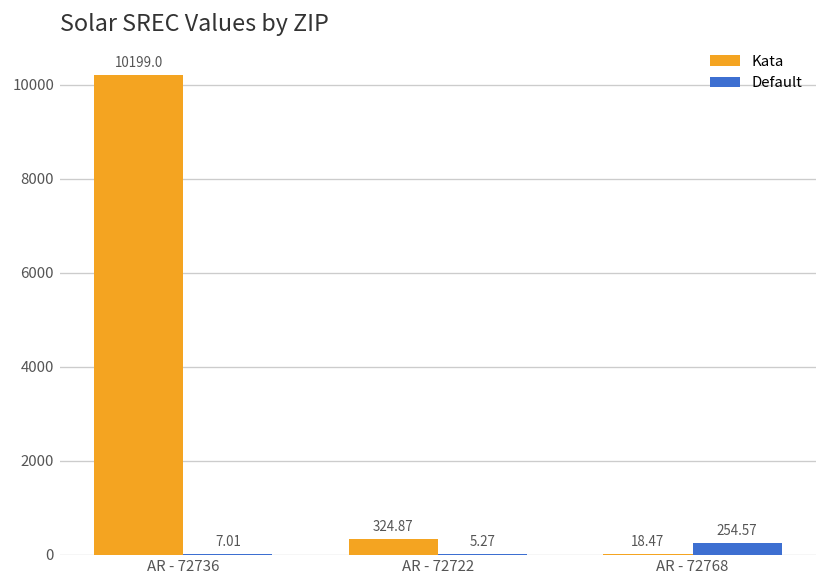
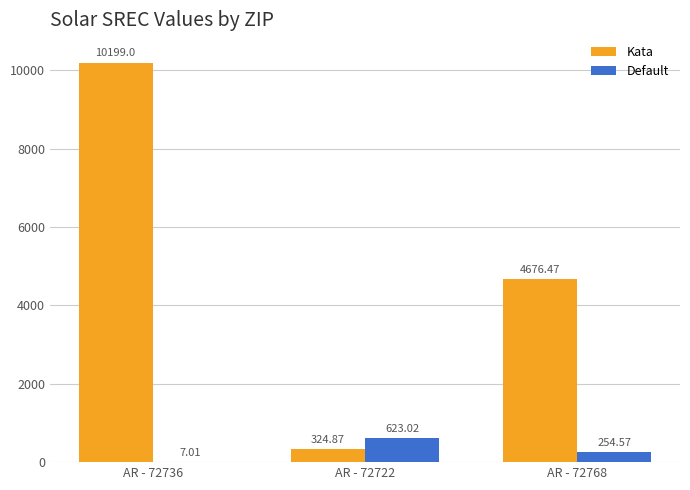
  {
    "Kata": {
      "AR - 72736": 10199.0,
      "AR - 72722": 324.87,
-     "AR - 72768": 18.47
+     "AR - 72768": 4676.47
    },
    "Default": {
      "AR - 72736": 7.01,
-     "AR - 72722": 5.27,
+     "AR - 72722": 623.02,
      "AR - 72768": 254.57
    }
  }
